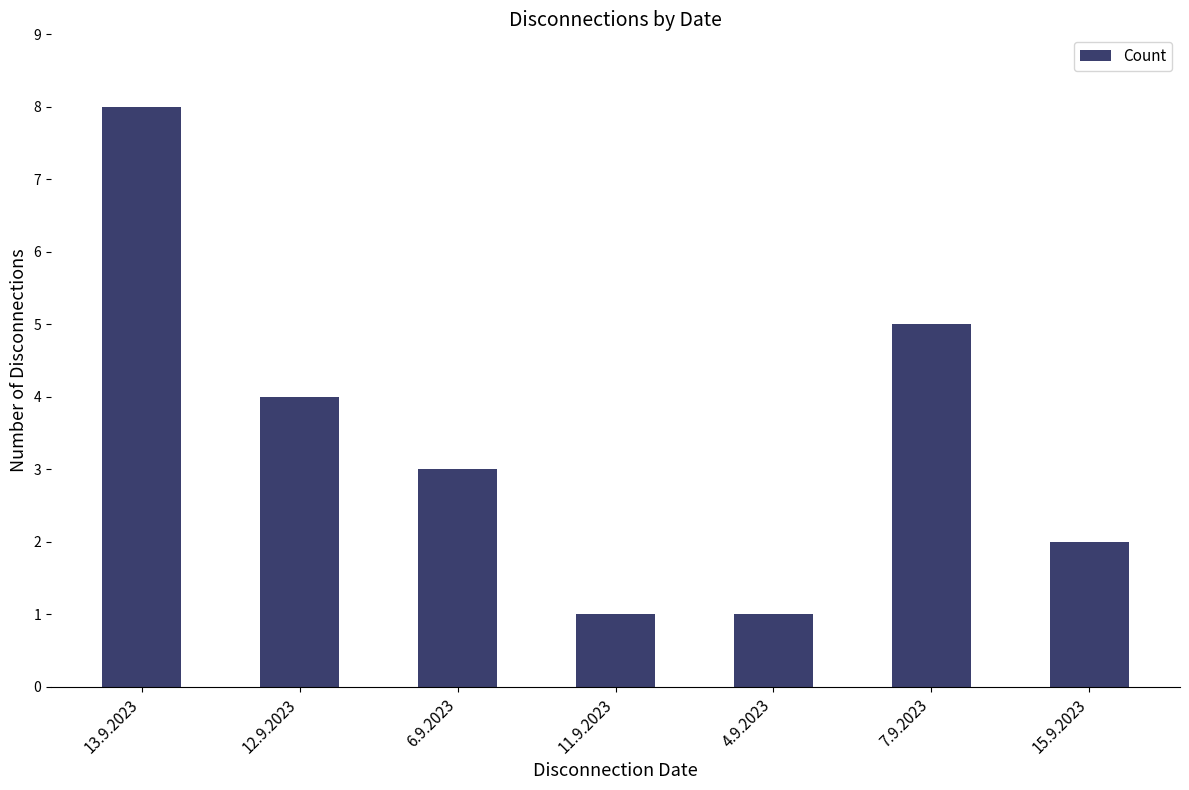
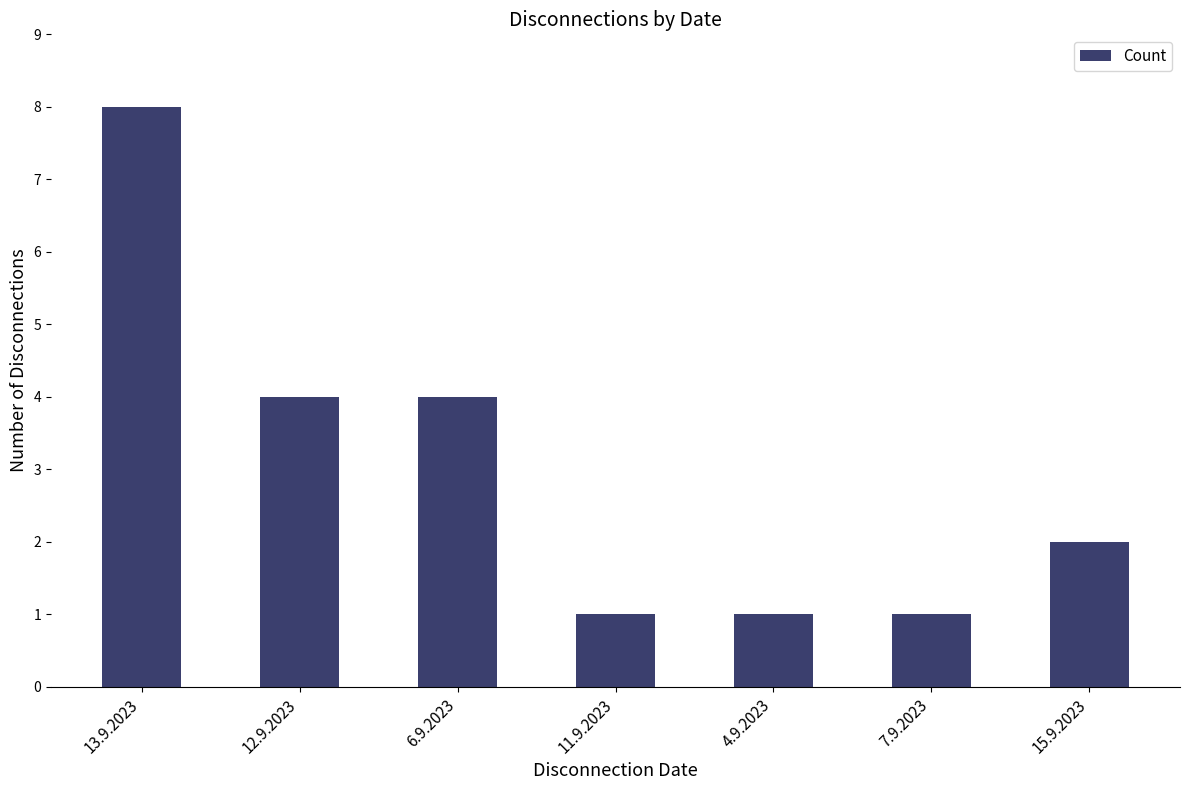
  {
    "13.9.2023": 8,
    "12.9.2023": 4,
-   "6.9.2023": 3,
+   "6.9.2023": 4,
    "11.9.2023": 1,
    "4.9.2023": 1,
-   "7.9.2023": 5,
+   "7.9.2023": 1,
    "15.9.2023": 2
  }
